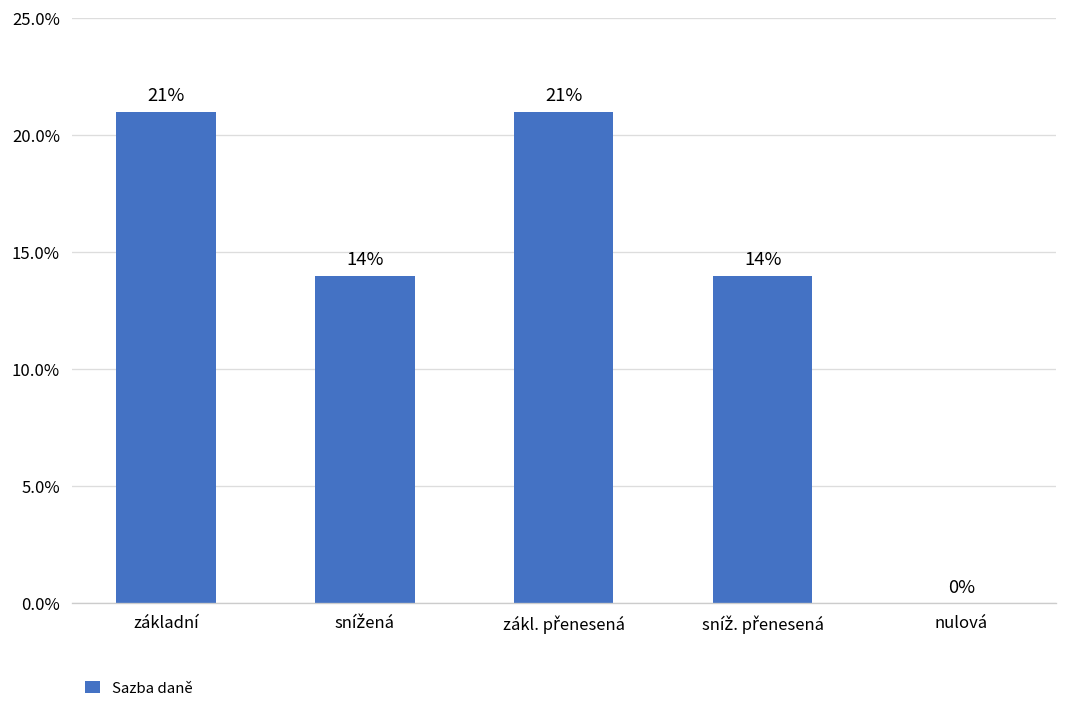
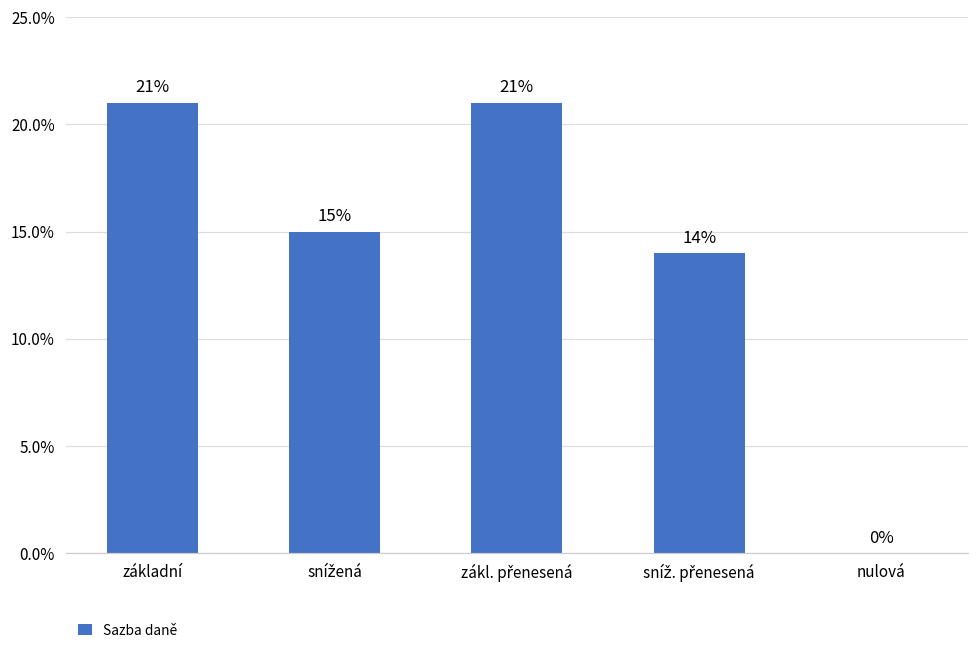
  {
    "základní": "21%",
-   "snížená": "14%",
+   "snížená": "15%",
    "zákl. přenesená": "21%",
    "sníž. přenesená": "14%",
    "nulová": "0%"
  }
